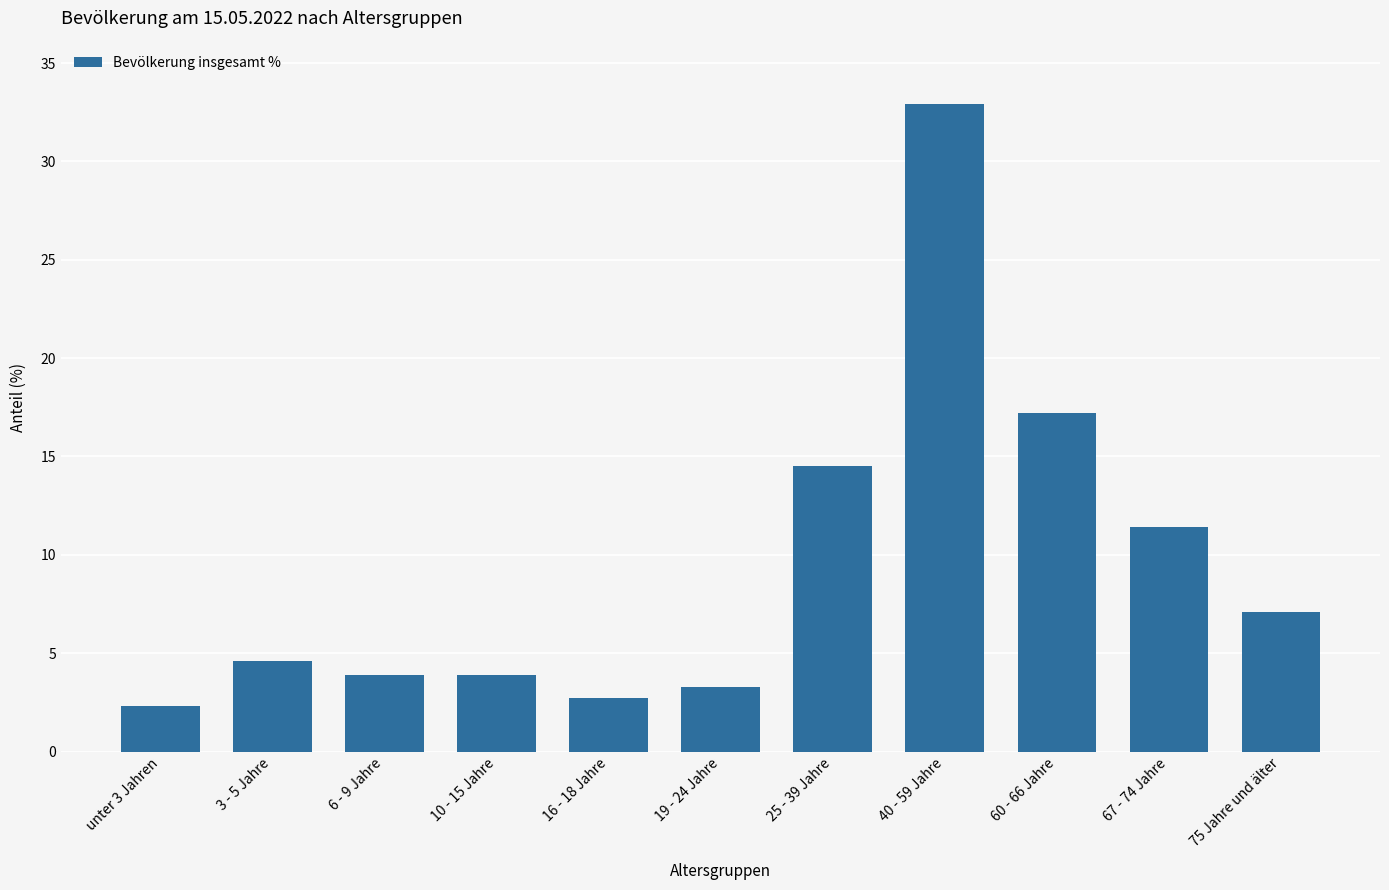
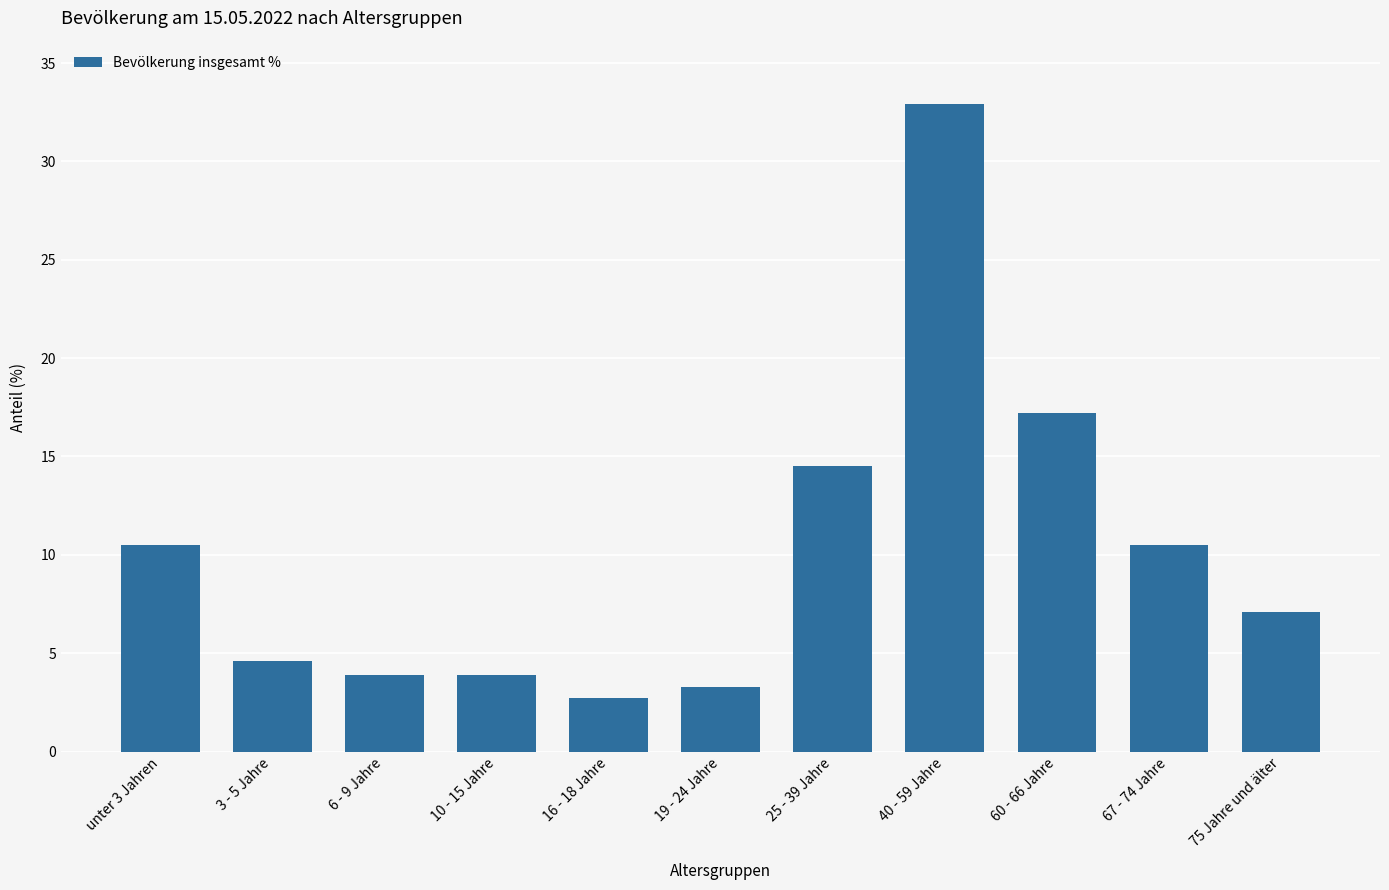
  {
-   "unter 3 Jahren": 2.3,
+   "unter 3 Jahren": 10.5,
    "3 - 5 Jahre": 4.6,
    "6 - 9 Jahre": 3.9,
    "10 - 15 Jahre": 3.9,
    "16 - 18 Jahre": 2.7,
    "19 - 24 Jahre": 3.3,
    "25 - 39 Jahre": 14.5,
    "40 - 59 Jahre": 32.9,
    "60 - 66 Jahre": 17.2,
-   "67 - 74 Jahre": 11.4,
+   "67 - 74 Jahre": 10.5,
    "75 Jahre und älter": 7.1
  }
